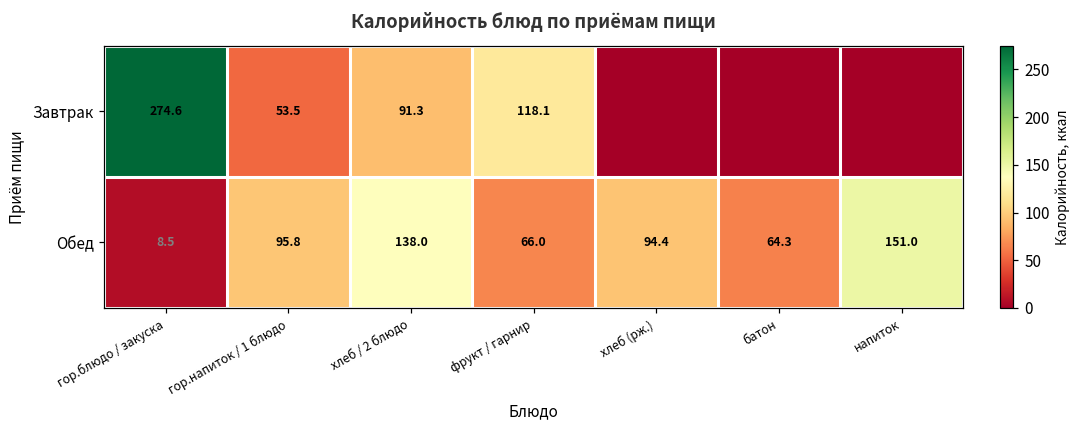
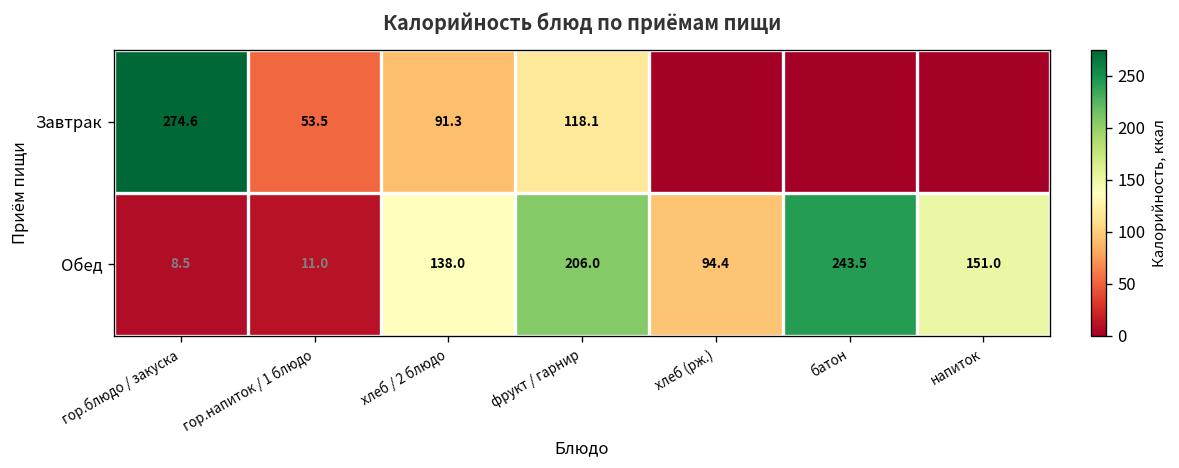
  {
    "Завтрак": {
      "гор.блюдо / закуска": 274.6,
      "гор.напиток / 1 блюдо": 53.5,
      "хлеб / 2 блюдо": 91.3,
      "фрукт / гарнир": 118.1
    },
    "Обед": {
      "гор.блюдо / закуска": 8.5,
-     "гор.напиток / 1 блюдо": 95.8,
+     "гор.напиток / 1 блюдо": 11.0,
      "хлеб / 2 блюдо": 138.0,
-     "фрукт / гарнир": 66.0,
+     "фрукт / гарнир": 206.0,
      "хлеб (рж.)": 94.4,
-     "батон": 64.3,
+     "батон": 243.5,
      "напиток": 151.0
    }
  }
